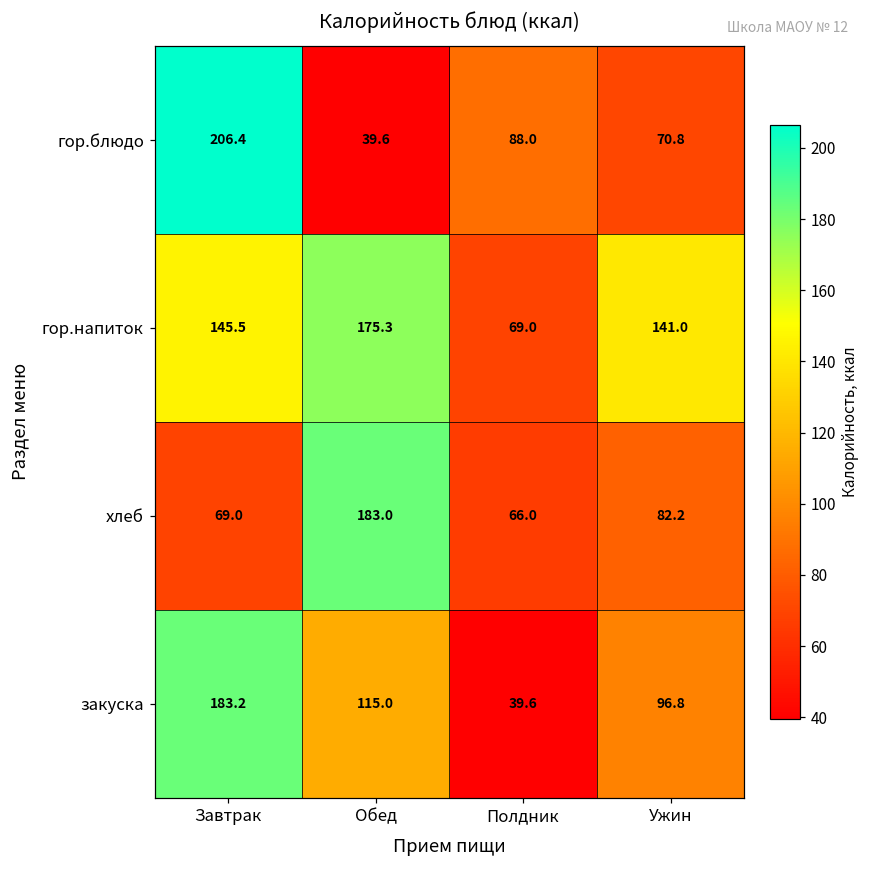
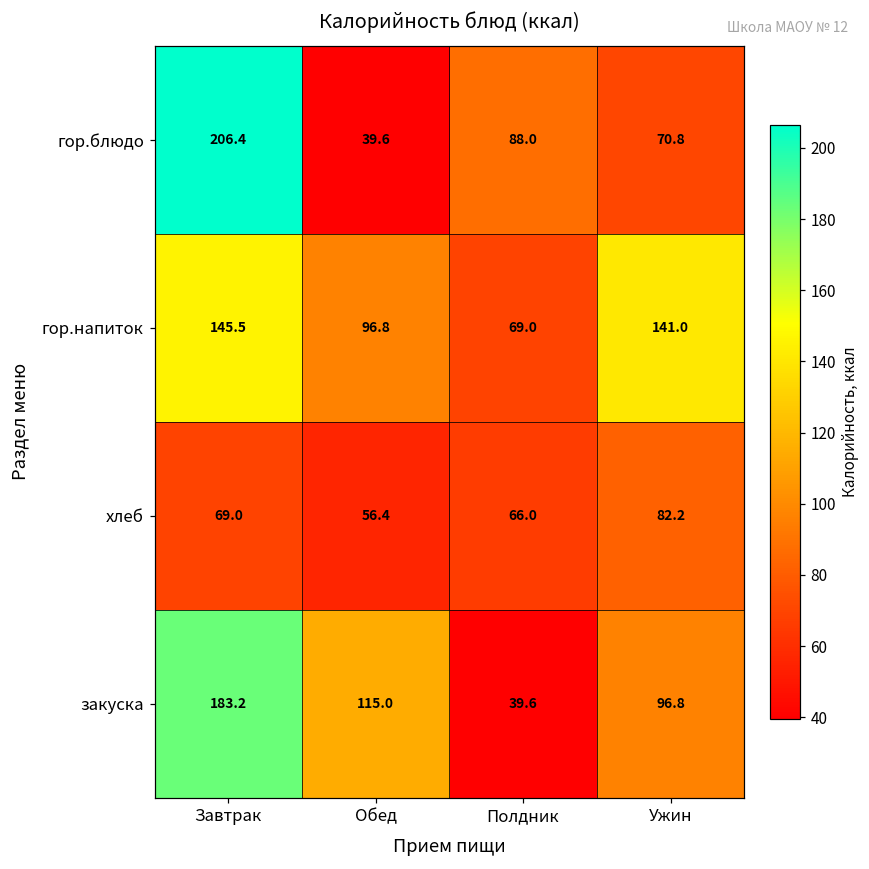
  {
    "гор.блюдо": {
      "Завтрак": 206.4,
      "Обед": 39.6,
      "Полдник": 88.0,
      "Ужин": 70.8
    },
    "гор.напиток": {
      "Завтрак": 145.5,
-     "Обед": 175.3,
+     "Обед": 96.8,
      "Полдник": 69.0,
      "Ужин": 141.0
    },
    "хлеб": {
      "Завтрак": 69.0,
-     "Обед": 183.0,
+     "Обед": 56.4,
      "Полдник": 66.0,
      "Ужин": 82.2
    },
    "закуска": {
      "Завтрак": 183.2,
      "Обед": 115.0,
      "Полдник": 39.6,
      "Ужин": 96.8
    }
  }
